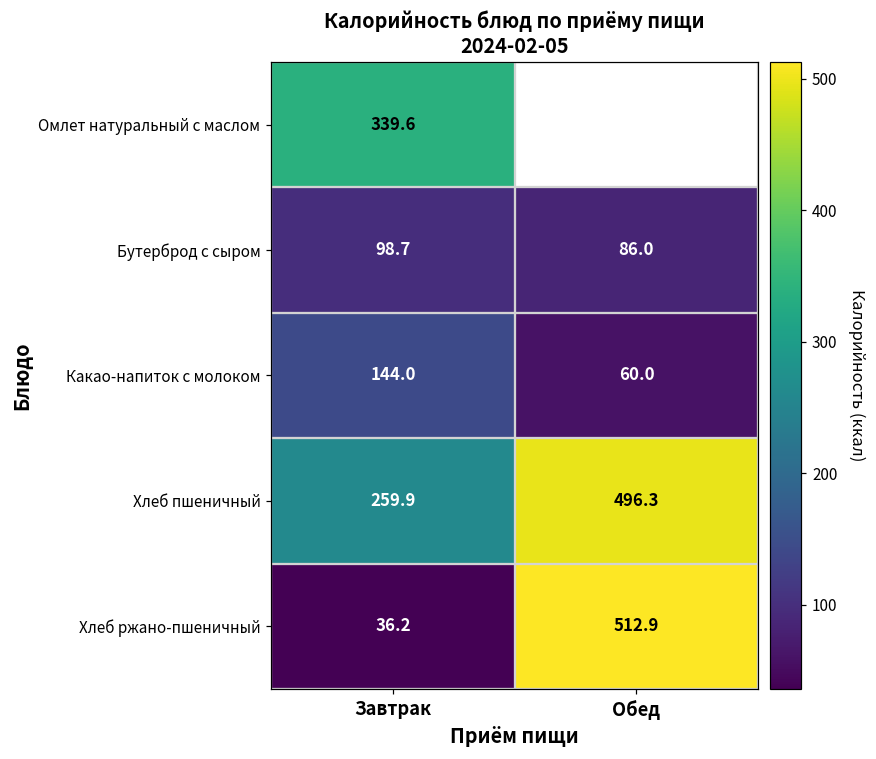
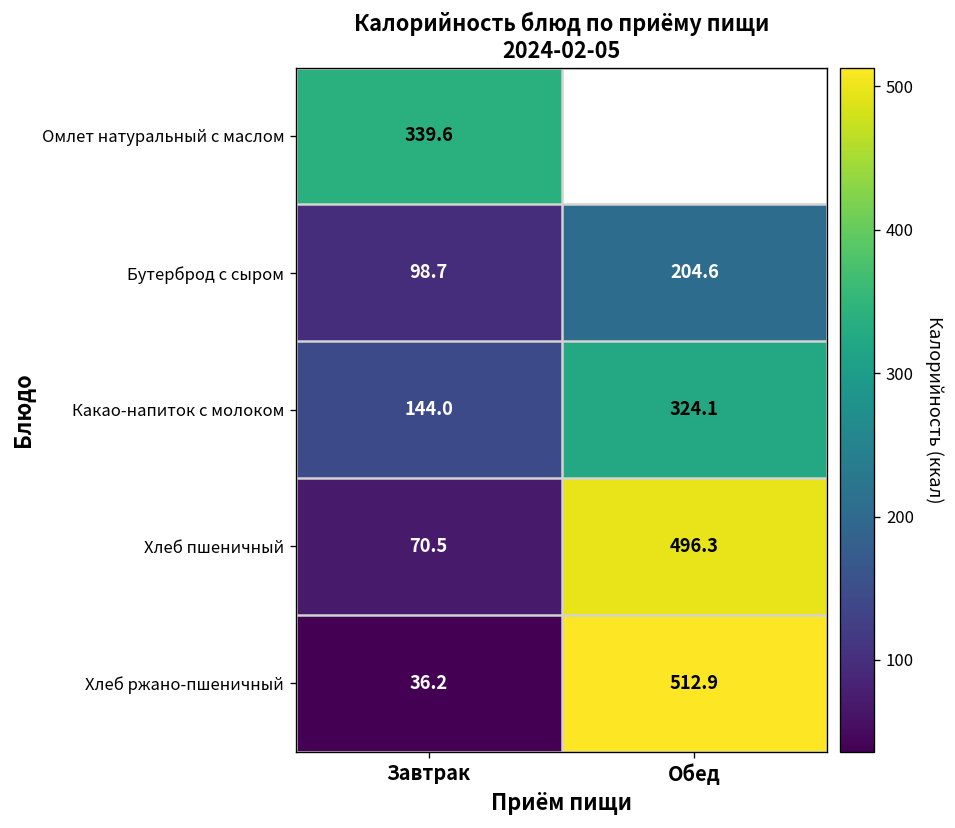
  {
    "Омлет натуральный с маслом": {
      "Завтрак": 339.6
    },
    "Бутерброд с сыром": {
      "Завтрак": 98.7,
-     "Обед": 86.0
+     "Обед": 204.6
    },
    "Какао-напиток с молоком": {
      "Завтрак": 144.0,
-     "Обед": 60.0
+     "Обед": 324.1
    },
    "Хлеб пшеничный": {
-     "Завтрак": 259.9,
+     "Завтрак": 70.5,
      "Обед": 496.3
    },
    "Хлеб ржано-пшеничный": {
      "Завтрак": 36.2,
      "Обед": 512.9
    }
  }
